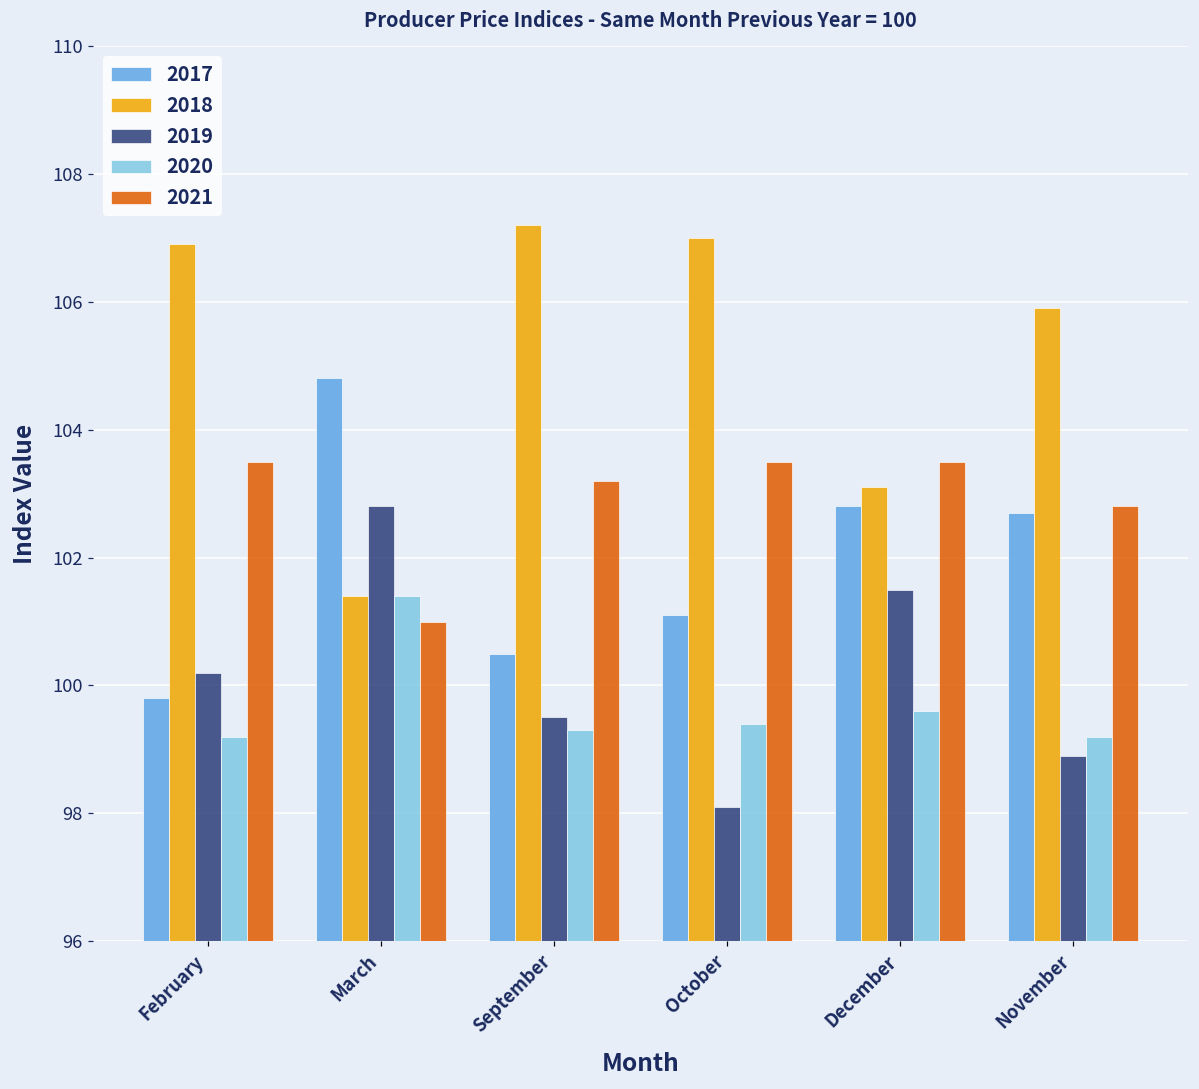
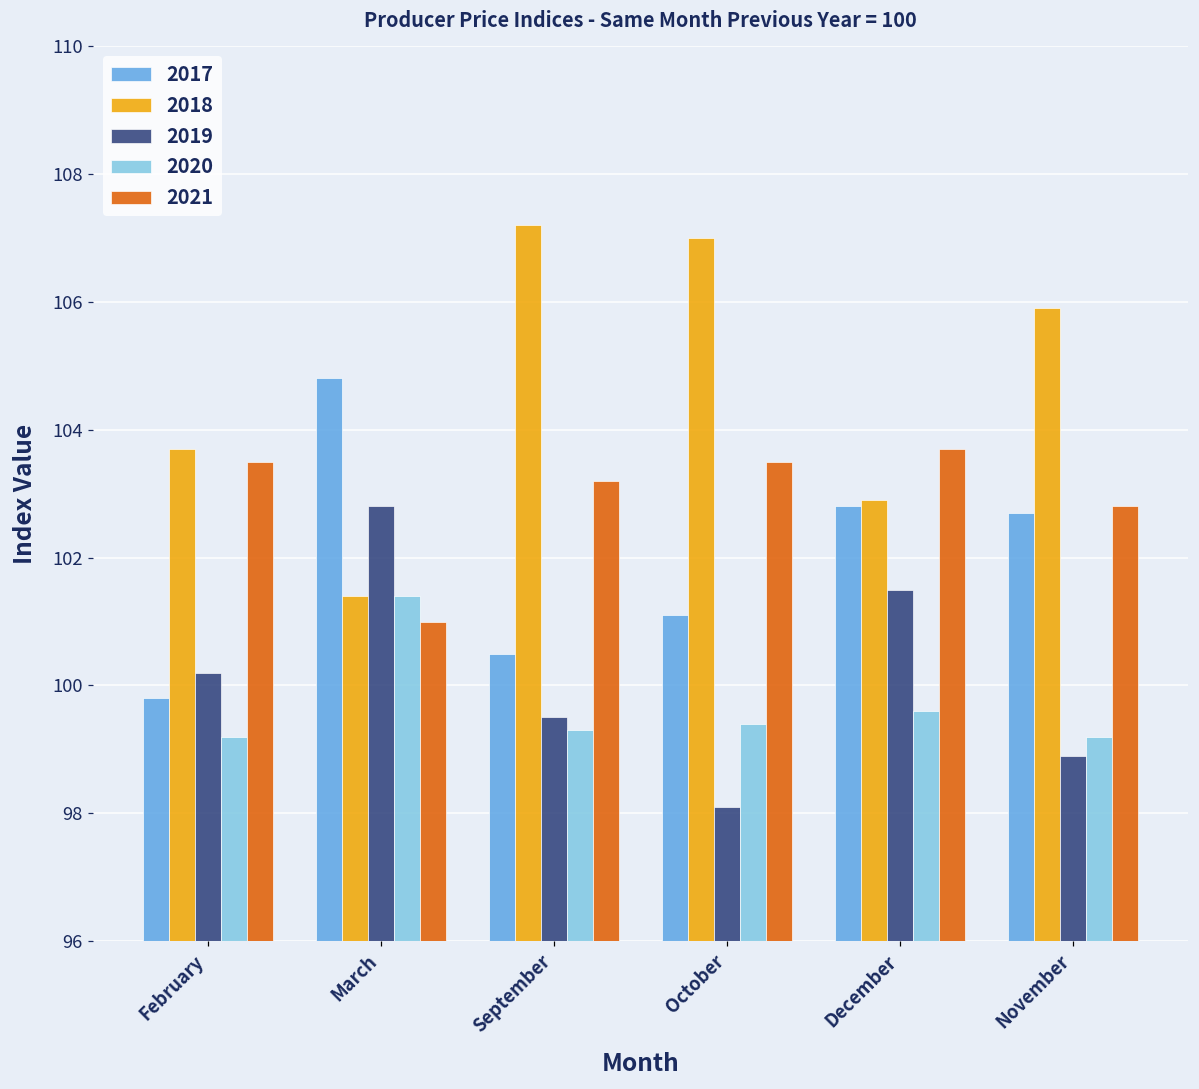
  {
    "2018": {
-     "February": 106.9,
+     "February": 103.7,
      "March": 101.4,
      "September": 107.2,
      "October": 107.0,
-     "December": 103.1,
+     "December": 102.9,
      "November": 105.9
    },
    "2019": {
      "February": 100.2,
      "March": 102.8,
      "September": 99.5,
      "October": 98.1,
      "December": 101.5,
      "November": 98.9
    },
    "2021": {
      "February": 103.5,
      "March": 101.0,
      "September": 103.2,
      "October": 103.5,
-     "December": 103.5,
+     "December": 103.7,
      "November": 102.8
    }
  }
